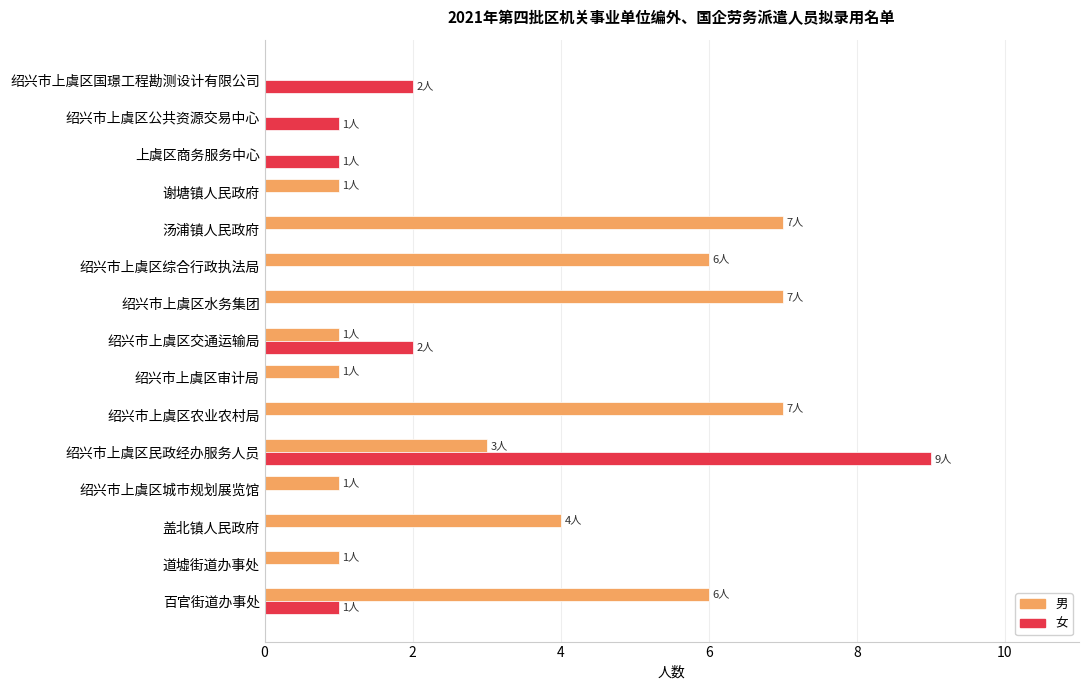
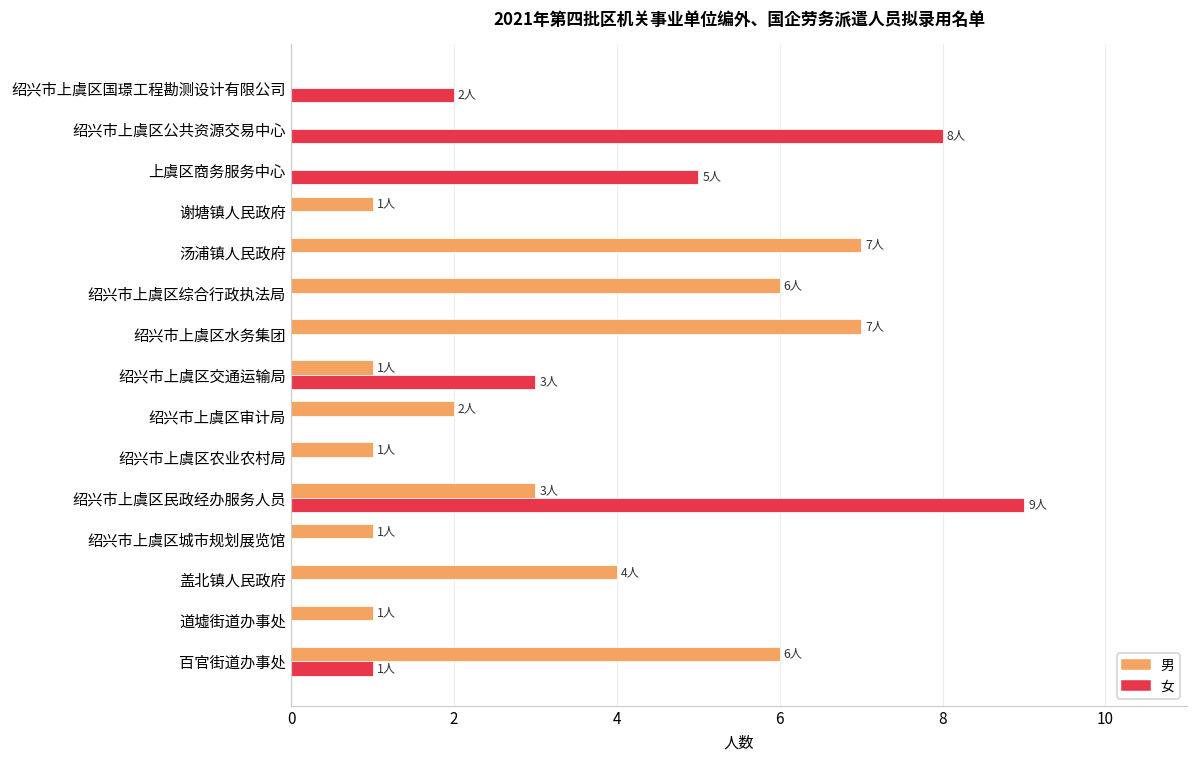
  {
    "男": {
      "谢塘镇人民政府": "1人",
      "汤浦镇人民政府": "7人",
      "绍兴市上虞区综合行政执法局": "6人",
      "绍兴市上虞区水务集团": "7人",
      "绍兴市上虞区交通运输局": "1人",
-     "绍兴市上虞区审计局": "1人",
-     "绍兴市上虞区农业农村局": "7人",
+     "绍兴市上虞区审计局": "2人",
+     "绍兴市上虞区农业农村局": "1人",
      "绍兴市上虞区民政经办服务人员": "3人",
      "绍兴市上虞区城市规划展览馆": "1人",
      "盖北镇人民政府": "4人",
      "道墟街道办事处": "1人",
      "百官街道办事处": "6人"
    },
    "女": {
      "绍兴市上虞区国璟工程勘测设计有限公司": "2人",
-     "绍兴市上虞区公共资源交易中心": "1人",
-     "上虞区商务服务中心": "1人",
-     "绍兴市上虞区交通运输局": "2人",
+     "绍兴市上虞区公共资源交易中心": "8人",
+     "上虞区商务服务中心": "5人",
+     "绍兴市上虞区交通运输局": "3人",
      "绍兴市上虞区民政经办服务人员": "9人",
      "百官街道办事处": "1人"
    }
  }
